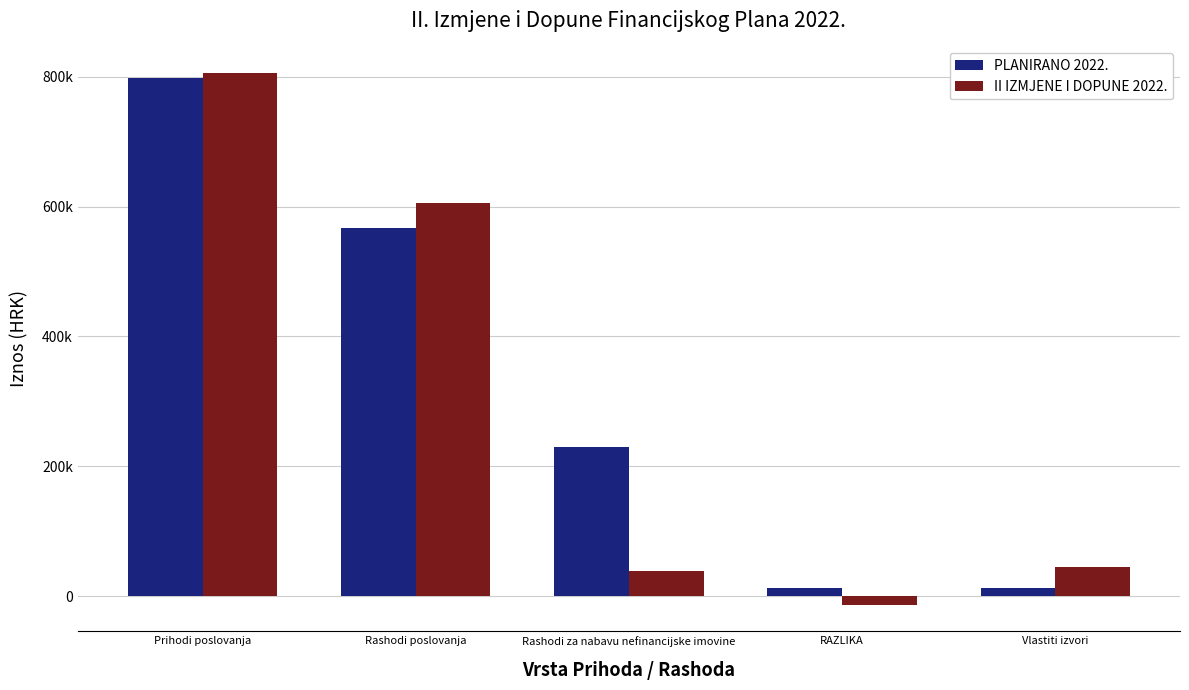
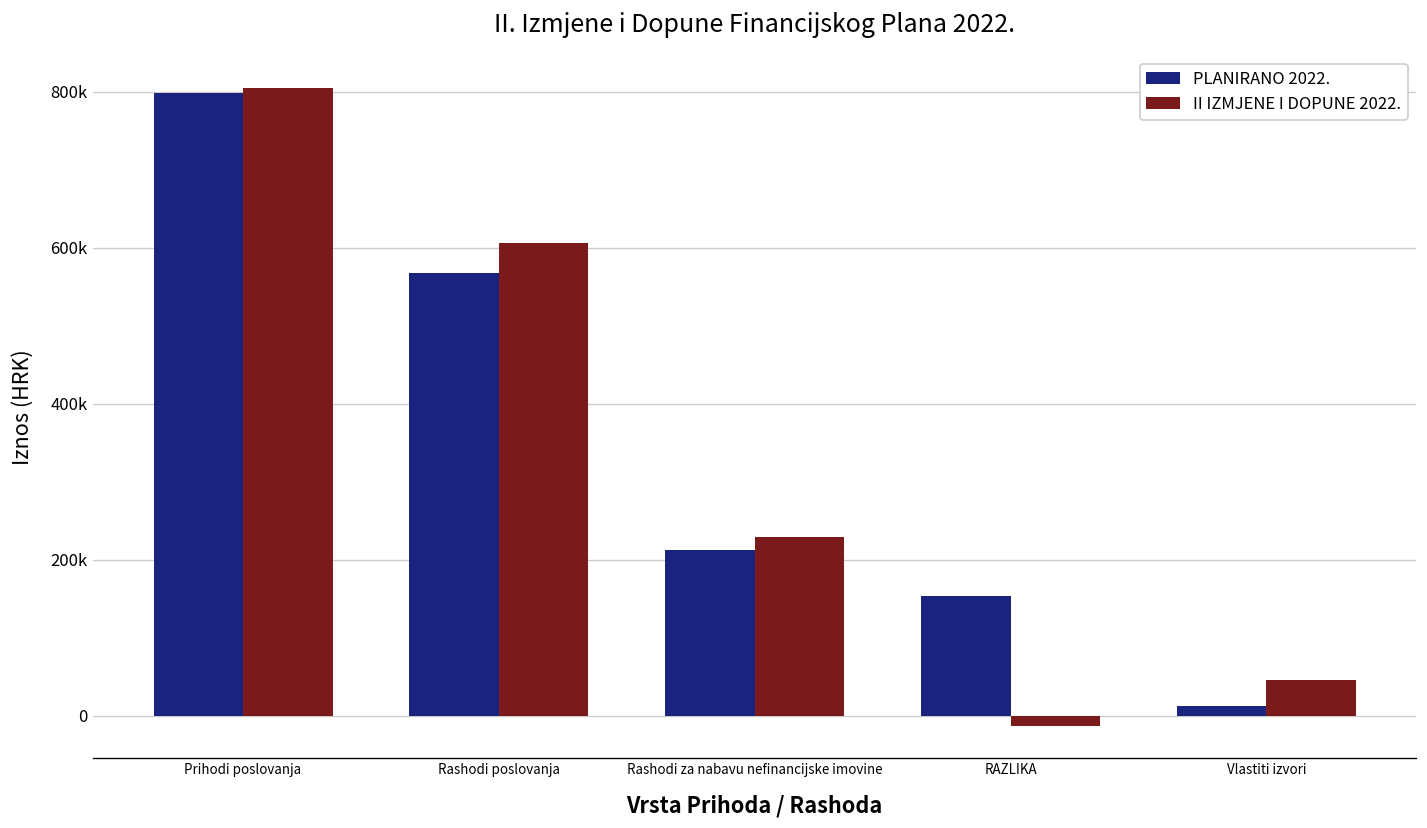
  {
    "PLANIRANO 2022.": {
      "Prihodi poslovanja": 800000,
      "Rashodi poslovanja": 570000,
-     "Rashodi za nabavu nefinancijske imovine": 230000,
-     "RAZLIKA": 10000,
+     "Rashodi za nabavu nefinancijske imovine": 210000,
+     "RAZLIKA": 150000,
      "Vlastiti izvori": 10000
    },
    "II IZMJENE I DOPUNE 2022.": {
      "Prihodi poslovanja": 810000,
      "Rashodi poslovanja": 610000,
-     "Rashodi za nabavu nefinancijske imovine": 40000,
+     "Rashodi za nabavu nefinancijske imovine": 230000,
      "RAZLIKA": -10000,
      "Vlastiti izvori": 50000
    }
  }
